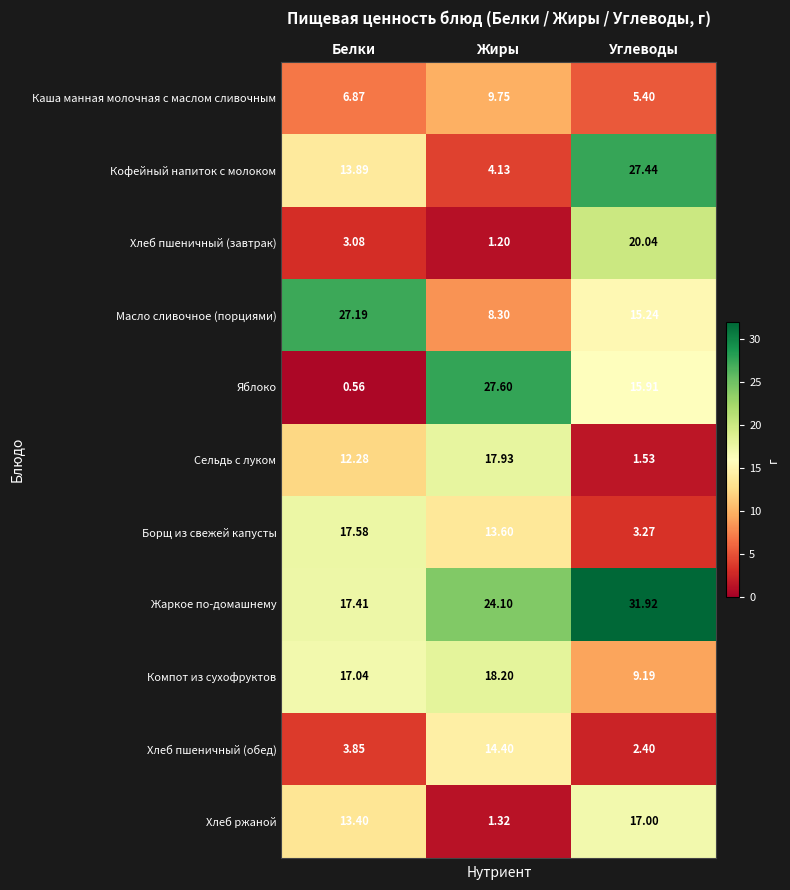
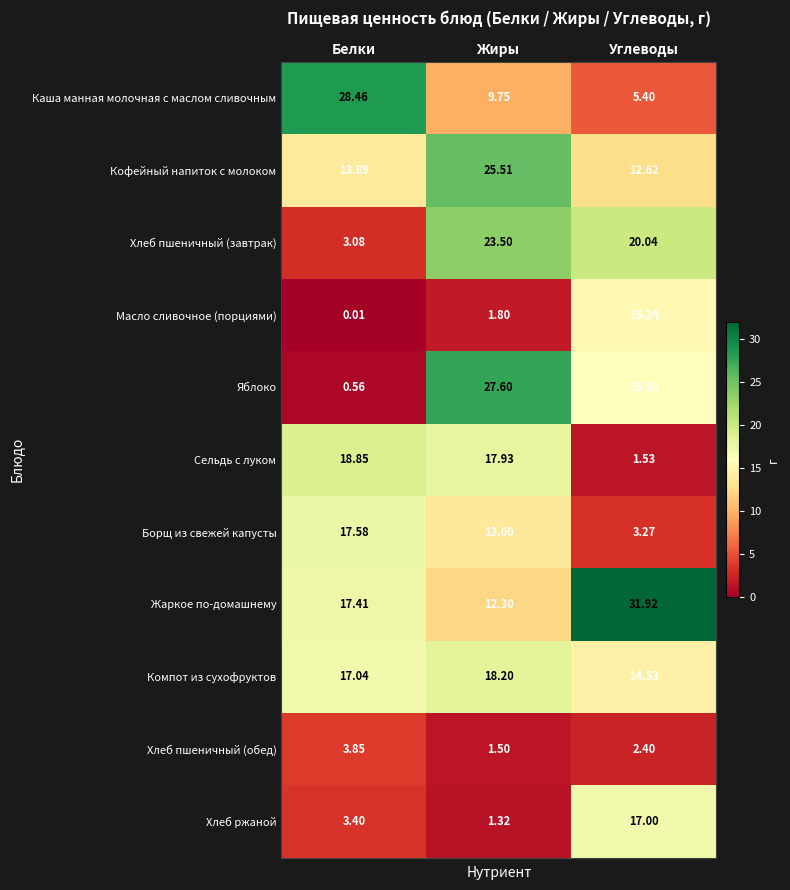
  {
    "Каша манная молочная с маслом сливочным": {
-     "Белки": 6.87,
+     "Белки": 28.46,
      "Жиры": 9.75,
      "Углеводы": 5.40
    },
    "Кофейный напиток с молоком": {
      "Белки": 13.89,
-     "Жиры": 4.13,
-     "Углеводы": 27.44
+     "Жиры": 25.51,
+     "Углеводы": 12.62
    },
    "Хлеб пшеничный (завтрак)": {
      "Белки": 3.08,
-     "Жиры": 1.20,
+     "Жиры": 23.50,
      "Углеводы": 20.04
    },
    "Масло сливочное (порциями)": {
-     "Белки": 27.19,
-     "Жиры": 8.30,
+     "Белки": 0.01,
+     "Жиры": 1.80,
      "Углеводы": 15.24
    },
    "Яблоко": {
      "Белки": 0.56,
      "Жиры": 27.60,
      "Углеводы": 15.91
    },
    "Сельдь с луком": {
-     "Белки": 12.28,
+     "Белки": 18.85,
      "Жиры": 17.93,
      "Углеводы": 1.53
    },
    "Борщ из свежей капусты": {
      "Белки": 17.58,
      "Жиры": 13.60,
      "Углеводы": 3.27
    },
    "Жаркое по-домашнему": {
      "Белки": 17.41,
-     "Жиры": 24.10,
+     "Жиры": 12.30,
      "Углеводы": 31.92
    },
    "Компот из сухофруктов": {
      "Белки": 17.04,
      "Жиры": 18.20,
-     "Углеводы": 9.19
+     "Углеводы": 14.53
    },
    "Хлеб пшеничный (обед)": {
      "Белки": 3.85,
-     "Жиры": 14.40,
+     "Жиры": 1.50,
      "Углеводы": 2.40
    },
    "Хлеб ржаной": {
-     "Белки": 13.40,
+     "Белки": 3.40,
      "Жиры": 1.32,
      "Углеводы": 17.00
    }
  }
